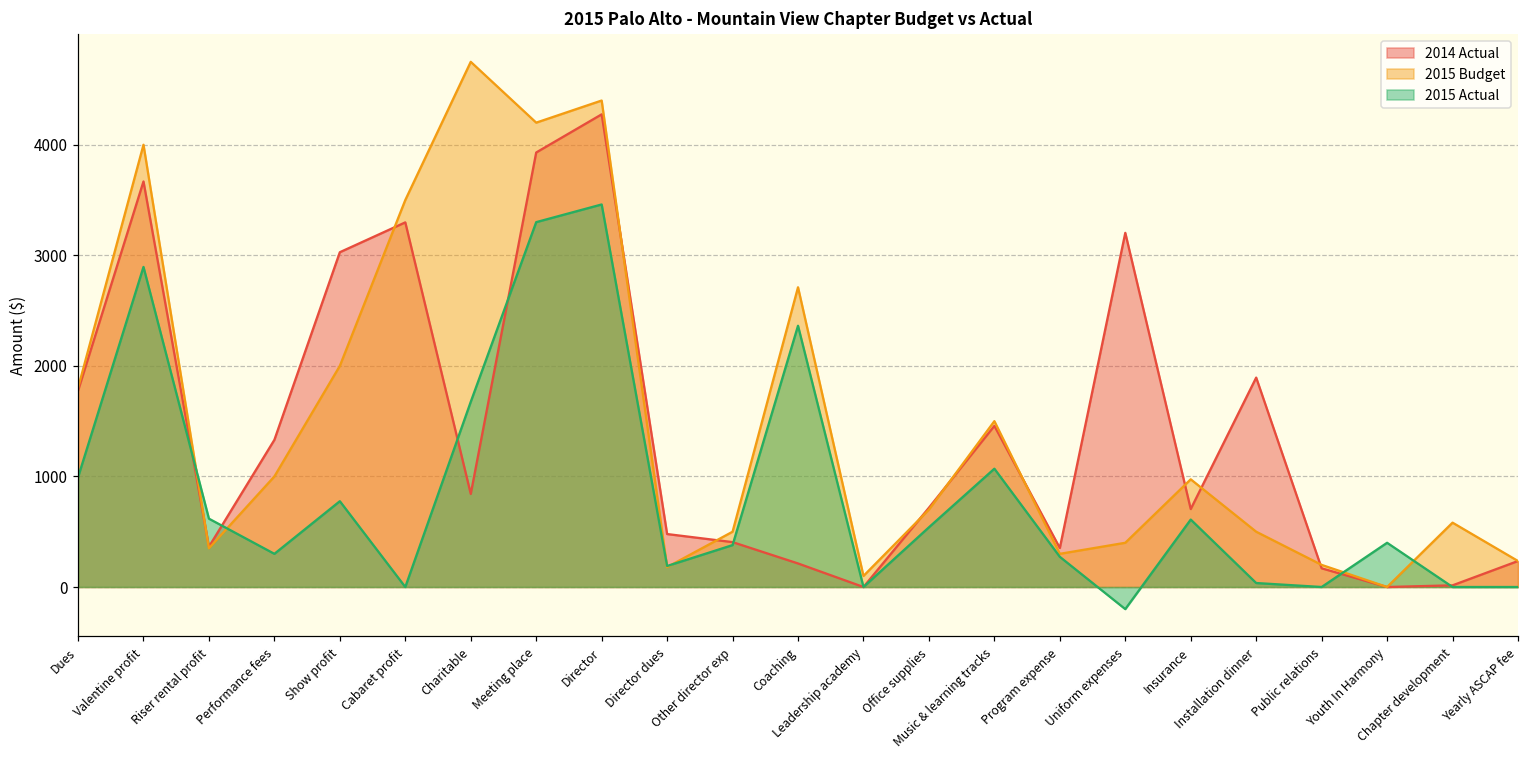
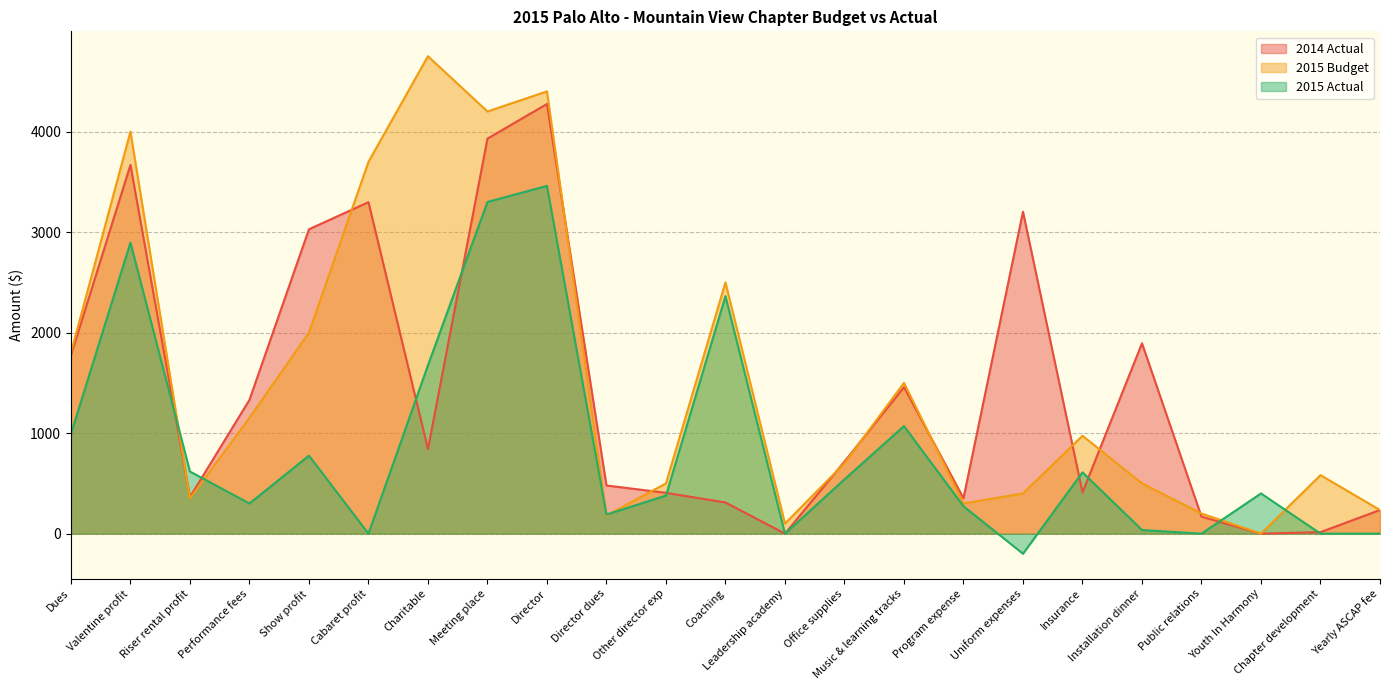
  {
    "2014 Actual": {
      "Valentine profit": 3670,
      "Performance fees": 1330,
      "Show profit": 3030,
      "Cabaret profit": 3300,
      "Charitable": 840,
      "Meeting place": 3930,
      "Director": 4280,
      "Director dues": 480,
      "Other director exp": 410,
-     "Coaching": 210,
+     "Coaching": 310,
      "Music & learning tracks": 1460,
      "Program expense": 350,
      "Uniform expenses": 3200,
-     "Insurance": 710,
+     "Insurance": 410,
      "Installation dinner": 1890,
      "Public relations": 170
    },
    "2015 Budget": {
      "Valentine profit": 4000,
-     "Performance fees": 1000,
+     "Performance fees": 1150,
      "Show profit": 2000,
-     "Cabaret profit": 3500,
+     "Cabaret profit": 3700,
      "Charitable": 4750,
      "Meeting place": 4200,
      "Director": 4400,
      "Other director exp": 500,
-     "Coaching": 2710,
+     "Coaching": 2500,
      "Leadership academy": 100,
      "Music & learning tracks": 1500,
      "Program expense": 300,
      "Uniform expenses": 400,
      "Insurance": 970,
      "Installation dinner": 500,
      "Public relations": 200,
      "Chapter development": 580
    }
  }
